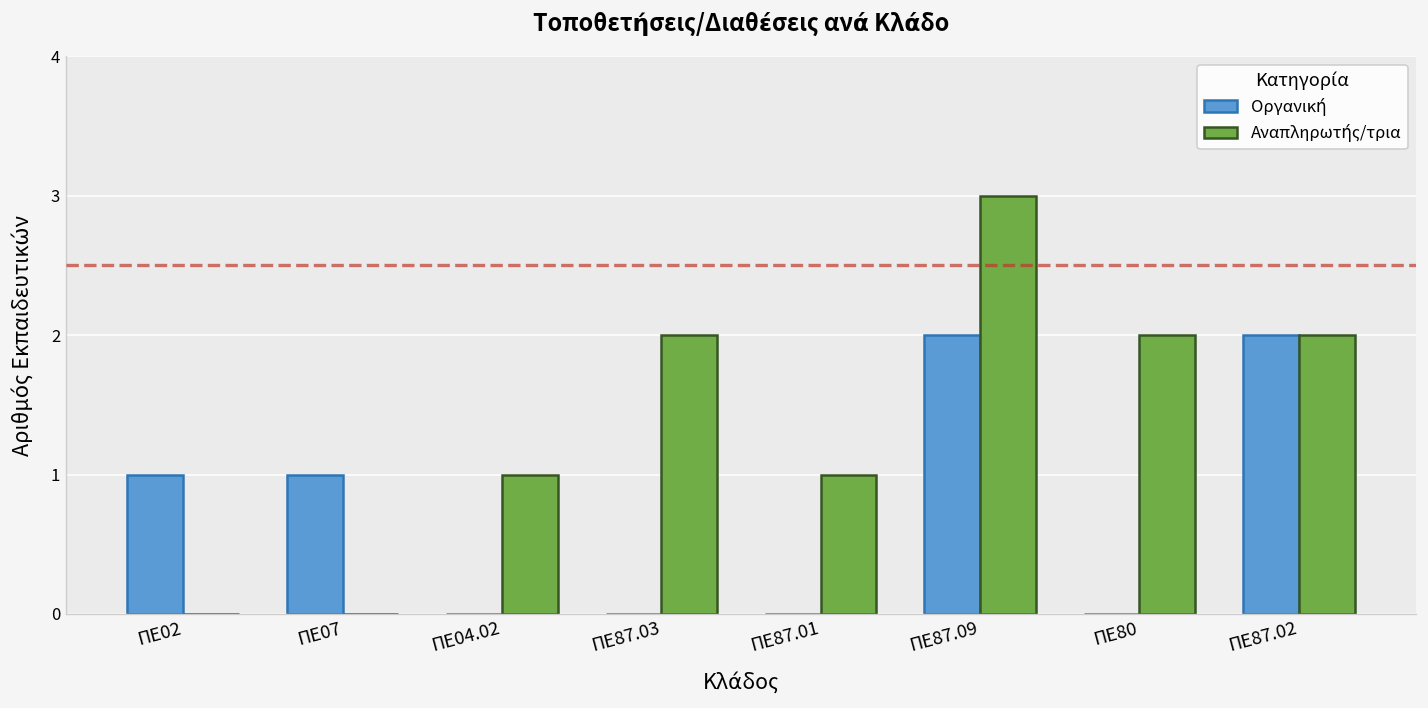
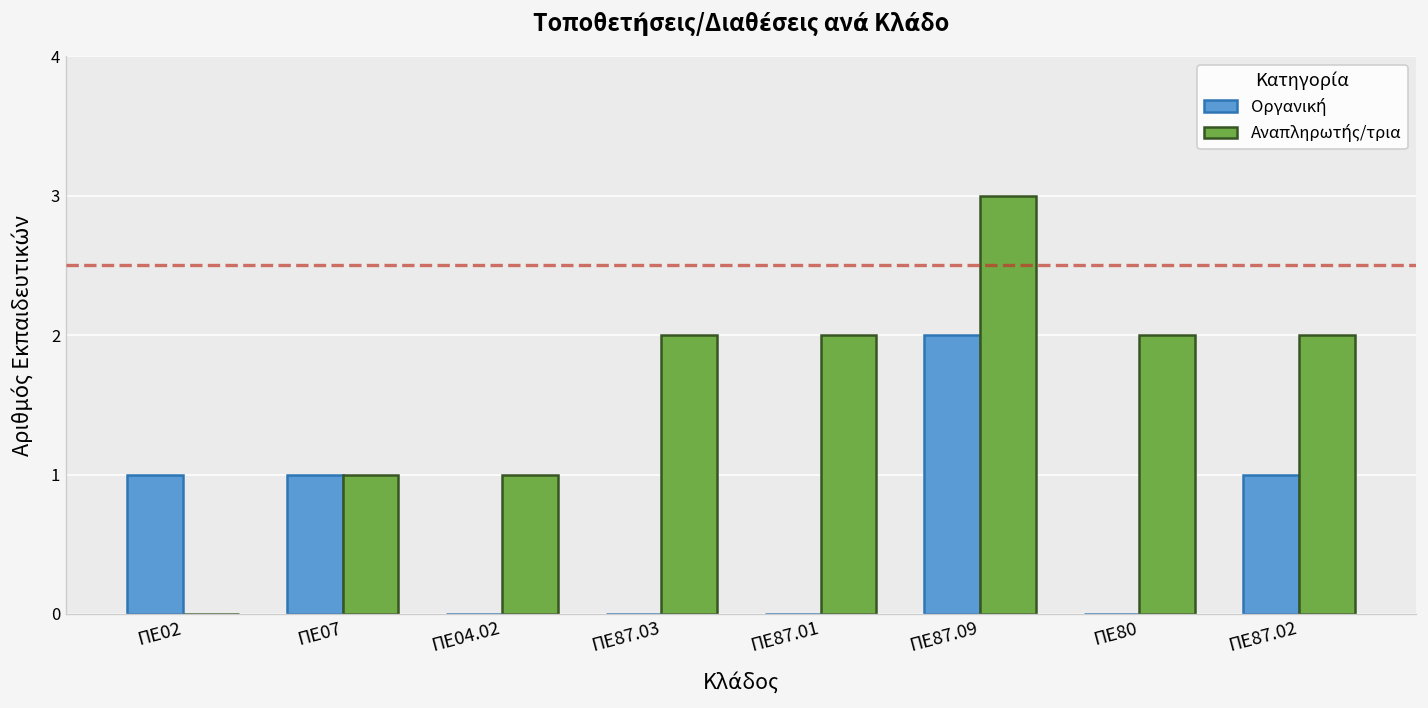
  {
    "Οργανική": {
      "ΠΕ02": 1,
      "ΠΕ07": 1,
      "ΠΕ04.02": 0,
      "ΠΕ87.03": 0,
      "ΠΕ87.01": 0,
      "ΠΕ87.09": 2,
      "ΠΕ80": 0,
-     "ΠΕ87.02": 2
+     "ΠΕ87.02": 1
    },
    "Αναπληρωτής/τρια": {
      "ΠΕ02": 0,
-     "ΠΕ07": 0,
+     "ΠΕ07": 1,
      "ΠΕ04.02": 1,
      "ΠΕ87.03": 2,
-     "ΠΕ87.01": 1,
+     "ΠΕ87.01": 2,
      "ΠΕ87.09": 3,
      "ΠΕ80": 2,
      "ΠΕ87.02": 2
    }
  }
